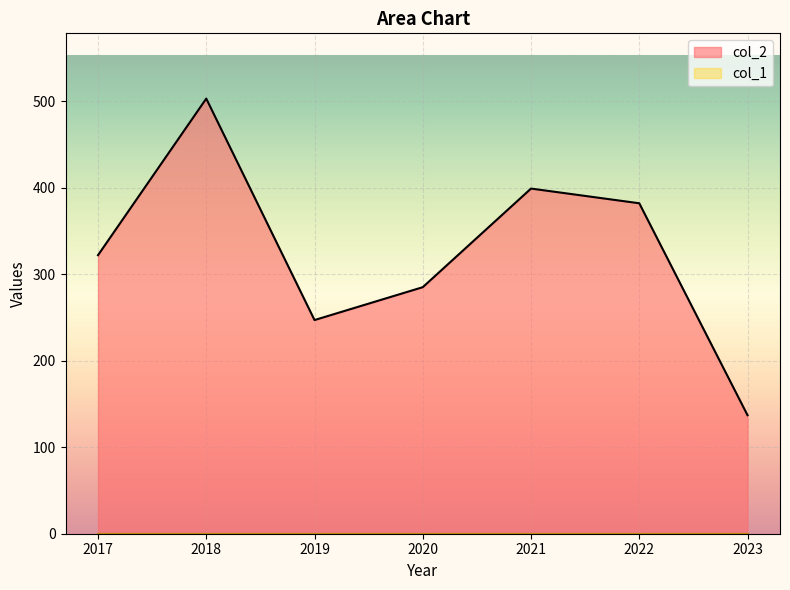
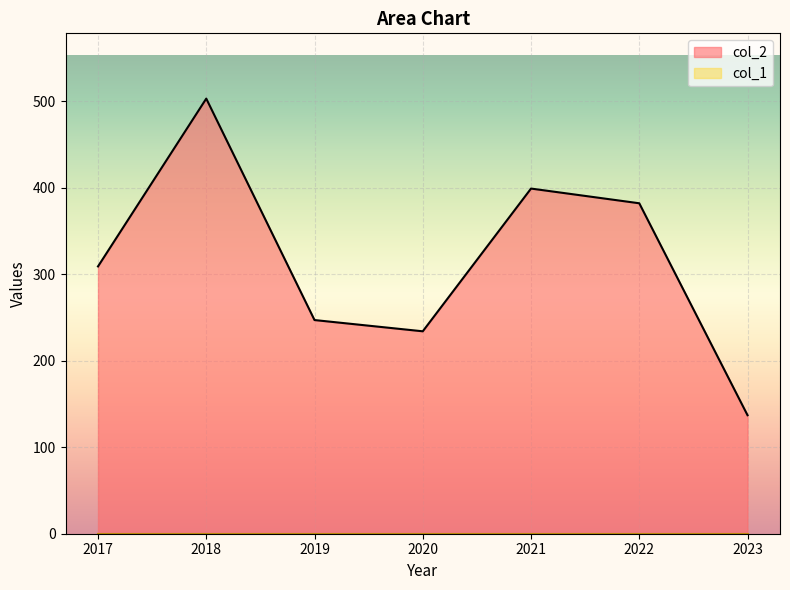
  {
    "col_2": {
-     "2017": 320,
+     "2017": 310,
      "2018": 500,
      "2019": 250,
-     "2020": 290,
+     "2020": 230,
      "2021": 400,
      "2022": 380,
      "2023": 140
    },
    "col_1": {
      "2017": 0,
      "2018": 0,
      "2019": 0,
      "2020": 0,
      "2021": 0,
      "2022": 0,
      "2023": 0
    }
  }
